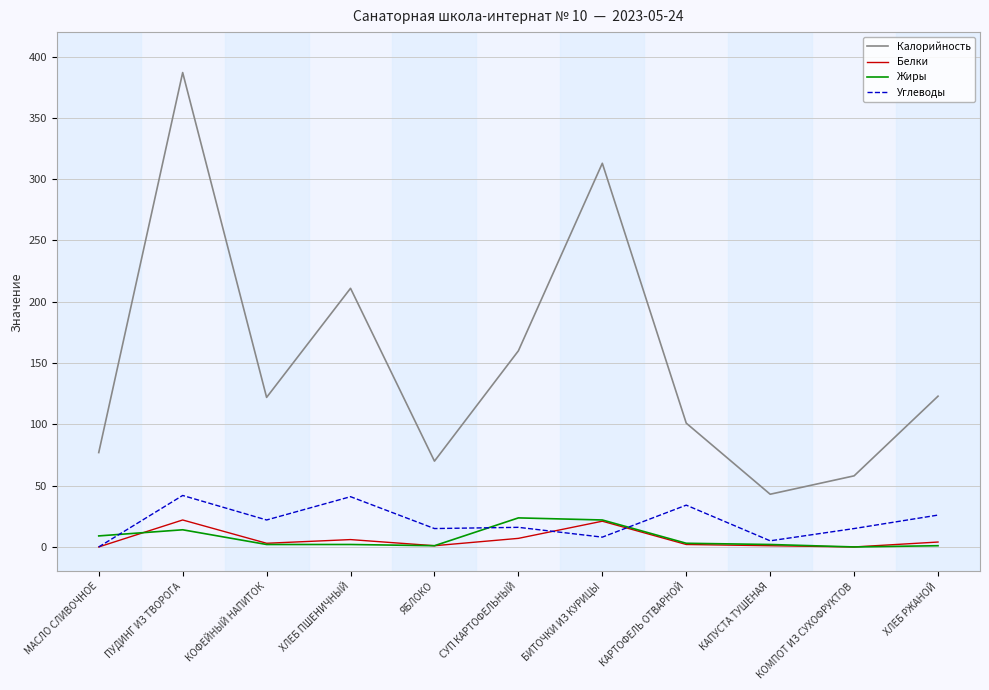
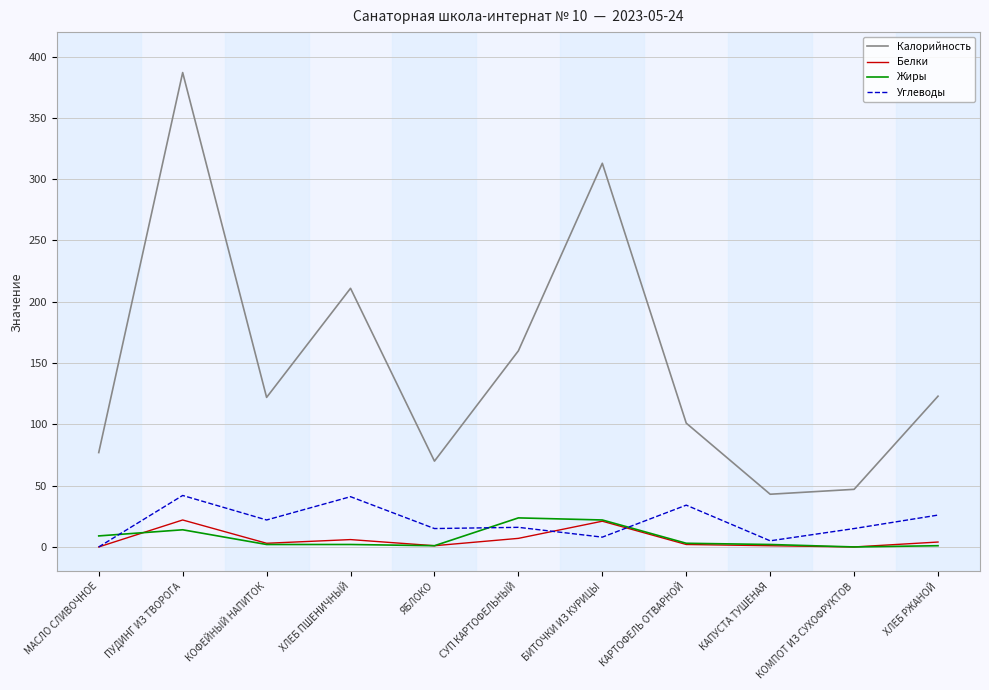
  {
    "Калорийность": {
      "МАСЛО СЛИВОЧНОЕ": 77,
      "ПУДИНГ ИЗ ТВОРОГА": 387,
      "КОФЕЙНЫЙ НАПИТОК": 122,
      "ХЛЕБ ПШЕНИЧНЫЙ": 211,
      "ЯБЛОКО": 70,
      "СУП КАРТОФЕЛЬНЫЙ": 160,
      "БИТОЧКИ ИЗ КУРИЦЫ": 313,
      "КАРТОФЕЛЬ ОТВАРНОЙ": 101,
      "КАПУСТА ТУШЕНАЯ": 43,
-     "КОМПОТ ИЗ СУХОФРУКТОВ": 58,
+     "КОМПОТ ИЗ СУХОФРУКТОВ": 47,
      "ХЛЕБ РЖАНОЙ": 123
    },
    "Белки": {
      "ПУДИНГ ИЗ ТВОРОГА": 22,
      "ХЛЕБ ПШЕНИЧНЫЙ": 6,
      "СУП КАРТОФЕЛЬНЫЙ": 7,
      "ХЛЕБ РЖАНОЙ": 4
    },
    "Жиры": {
      "МАСЛО СЛИВОЧНОЕ": 9,
      "ПУДИНГ ИЗ ТВОРОГА": 14,
      "ХЛЕБ ПШЕНИЧНЫЙ": 2,
      "СУП КАРТОФЕЛЬНЫЙ": 24,
      "ХЛЕБ РЖАНОЙ": 1
    },
    "Углеводы": {
      "ПУДИНГ ИЗ ТВОРОГА": 42,
      "КОФЕЙНЫЙ НАПИТОК": 22,
      "ХЛЕБ ПШЕНИЧНЫЙ": 41,
      "ЯБЛОКО": 15,
      "СУП КАРТОФЕЛЬНЫЙ": 16,
      "БИТОЧКИ ИЗ КУРИЦЫ": 8,
      "КАРТОФЕЛЬ ОТВАРНОЙ": 34,
      "КАПУСТА ТУШЕНАЯ": 5,
      "КОМПОТ ИЗ СУХОФРУКТОВ": 15,
      "ХЛЕБ РЖАНОЙ": 26
    }
  }
